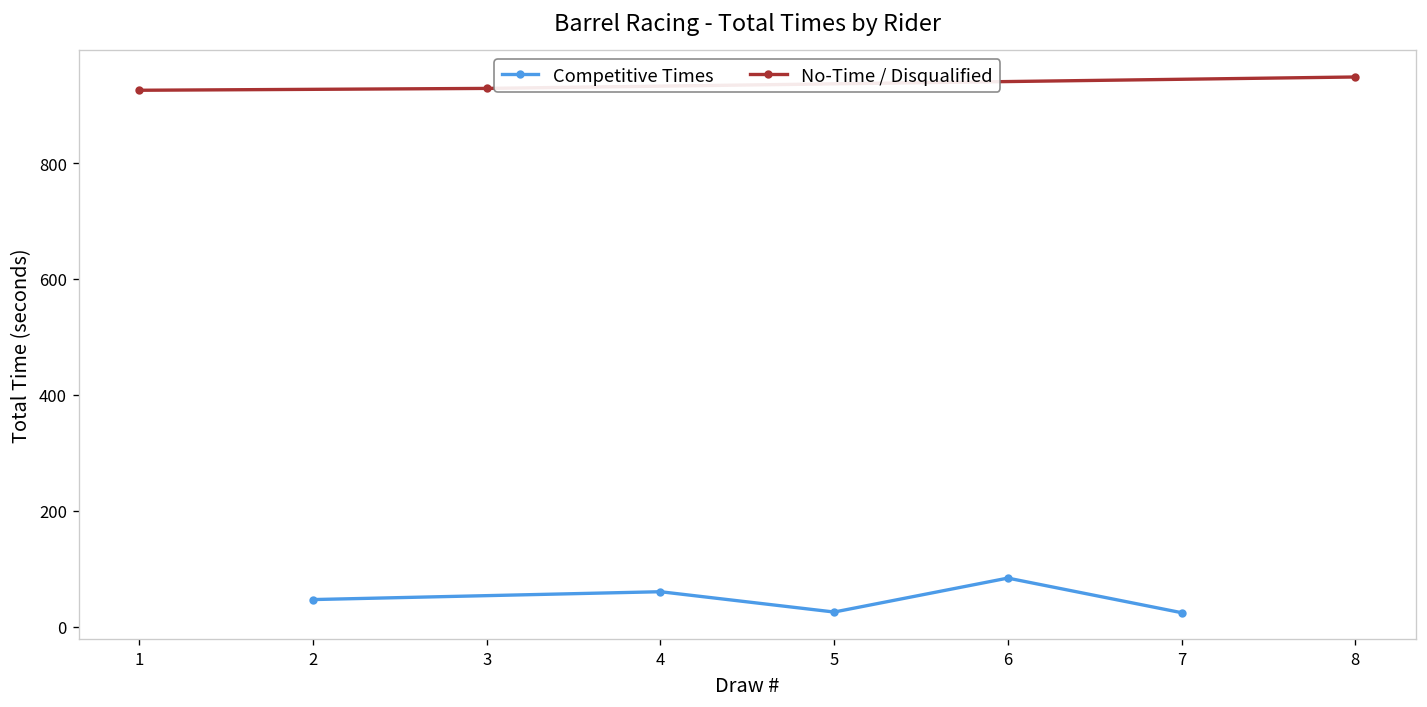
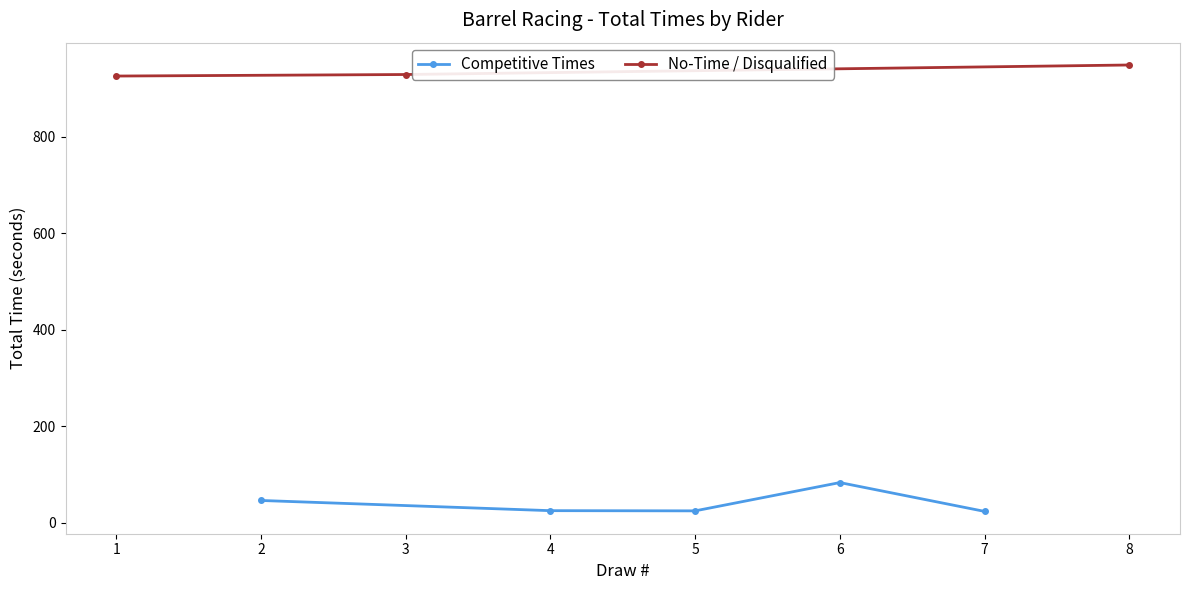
  {
    "Competitive Times": {
      "2": 50,
-     "4": 60,
+     "4": 30,
      "5": 20,
      "6": 80,
      "7": 20
    },
    "No-Time / Disqualified": {
      "1": 930,
      "3": 930,
      "8": 950
    }
  }
